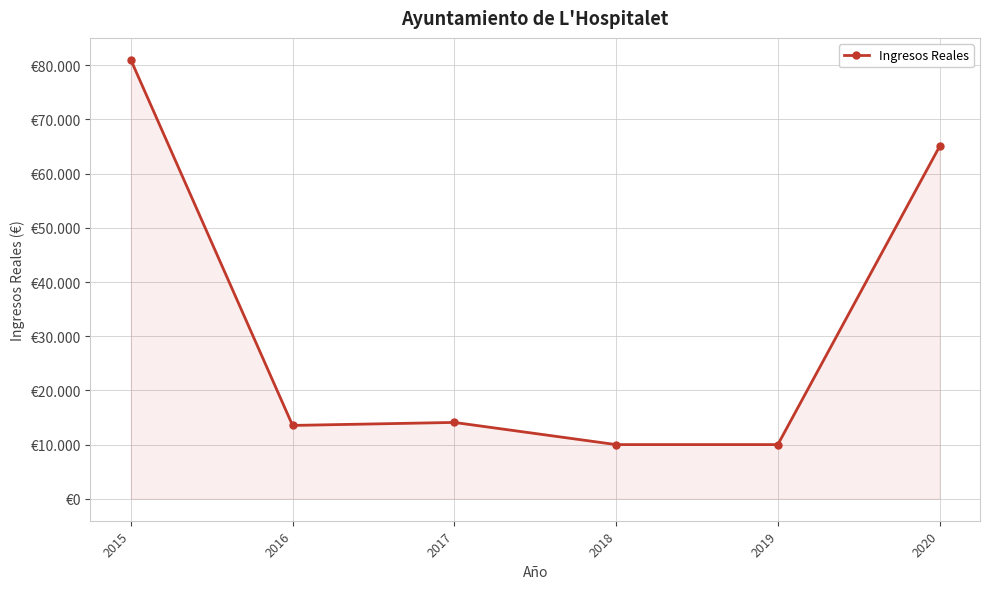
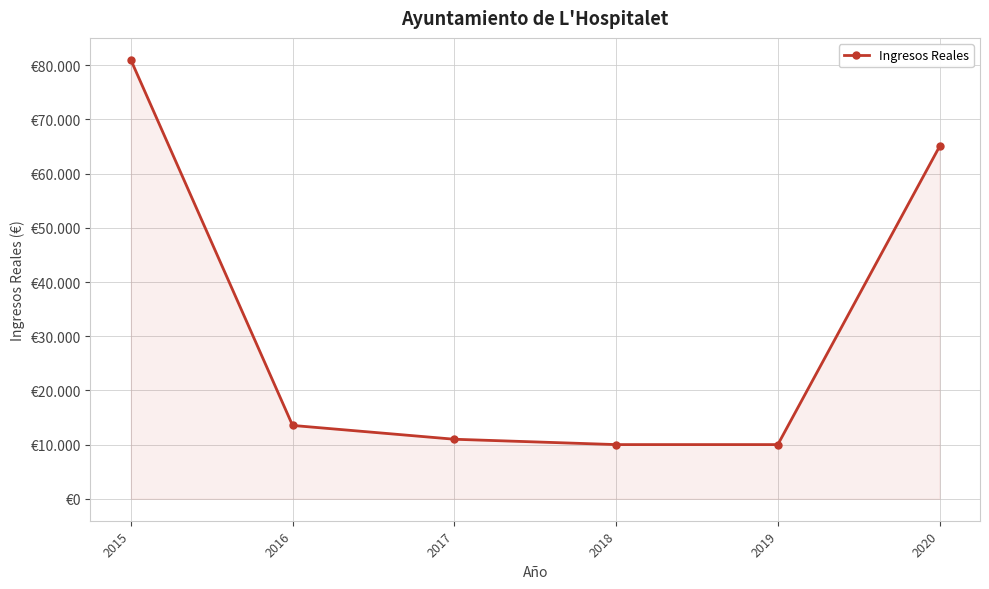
  {
    "2015": "€81",
    "2016": "€14",
-   "2017": "€14",
+   "2017": "€11",
    "2018": "€10",
    "2019": "€10",
    "2020": "€65"
  }
